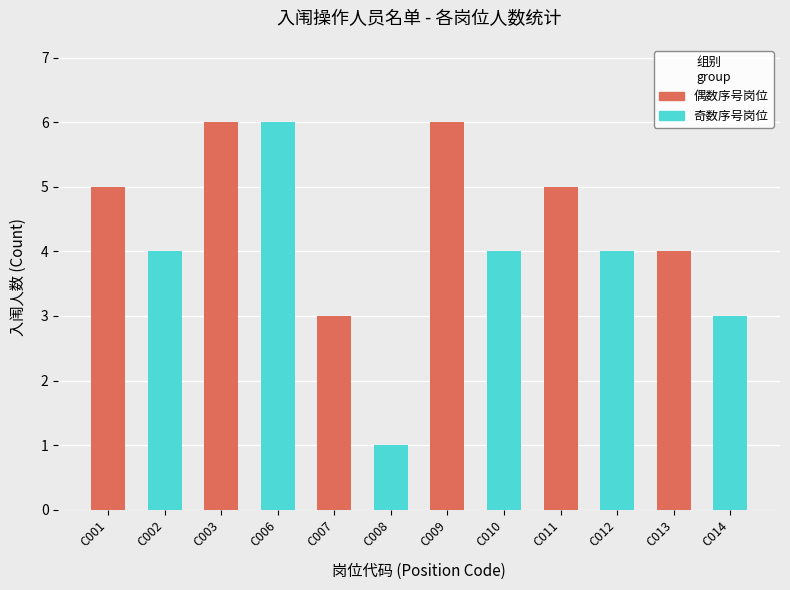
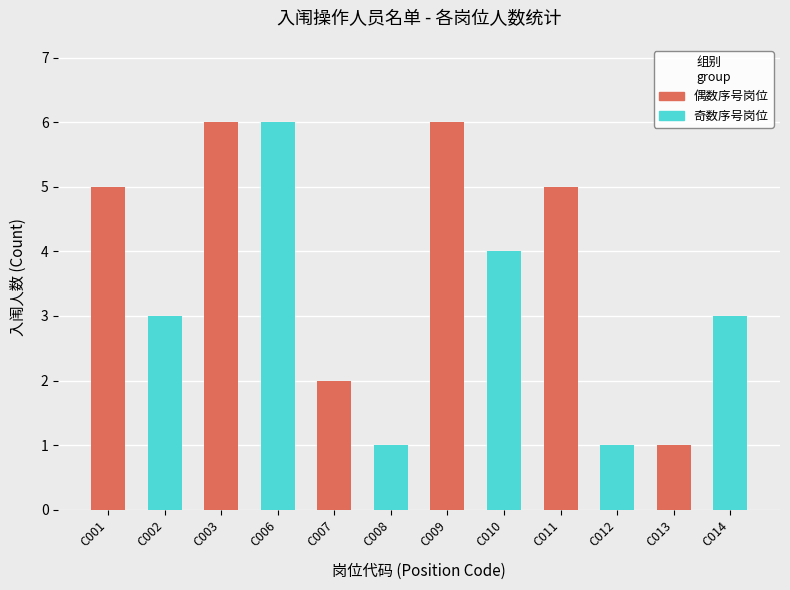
  {
    "C001": 5,
-   "C002": 4,
+   "C002": 3,
    "C003": 6,
    "C006": 6,
-   "C007": 3,
+   "C007": 2,
    "C008": 1,
    "C009": 6,
    "C010": 4,
    "C011": 5,
-   "C012": 4,
-   "C013": 4,
+   "C012": 1,
+   "C013": 1,
    "C014": 3
  }
